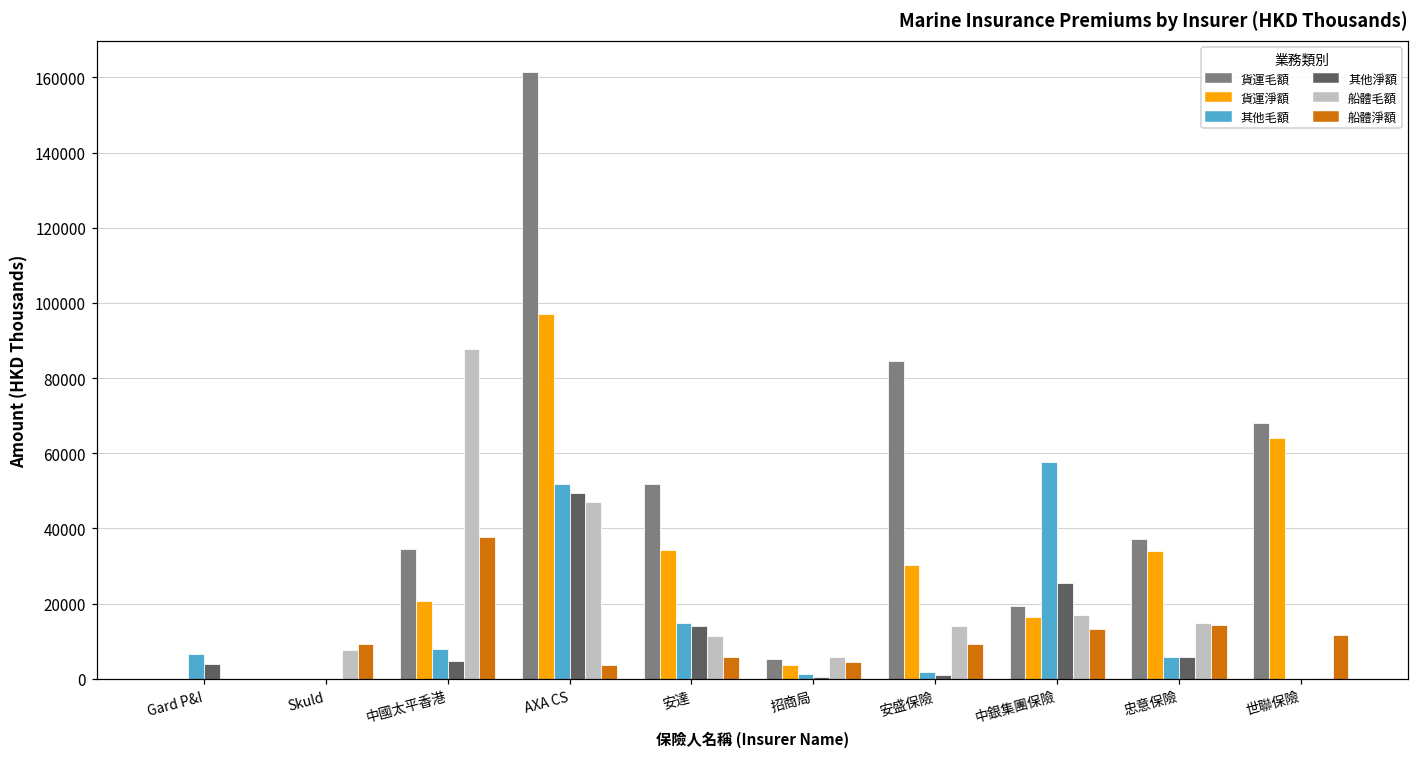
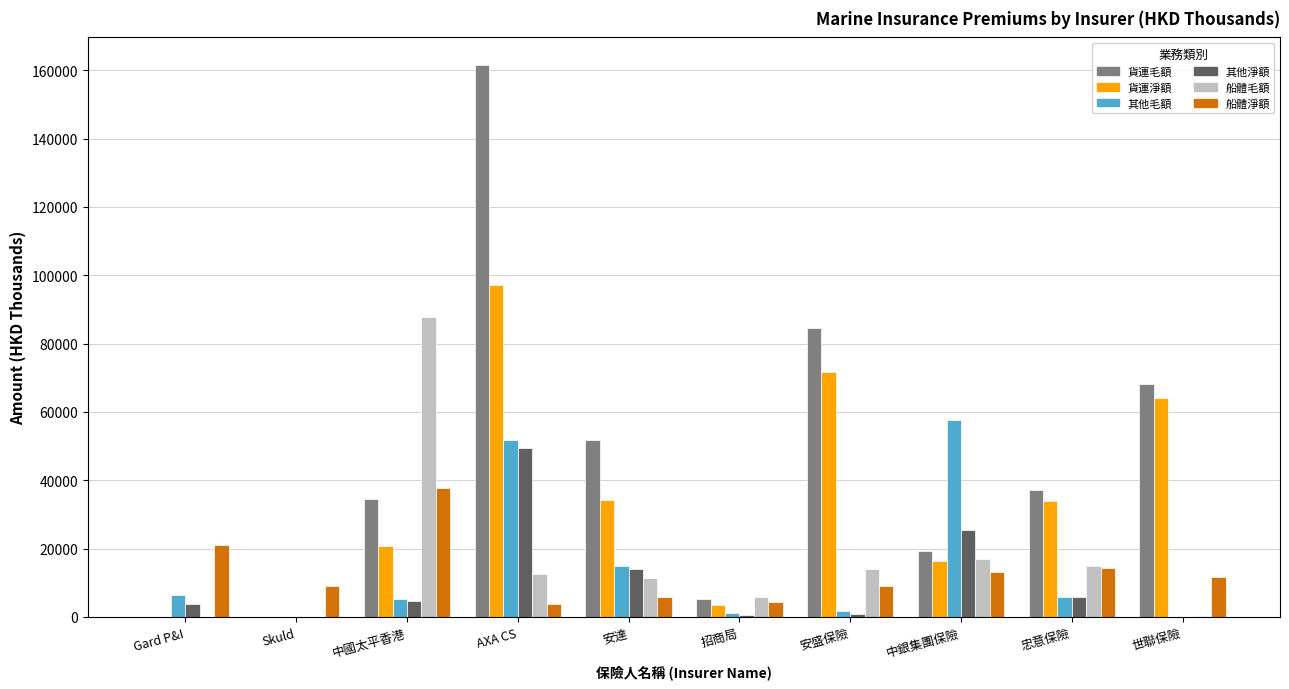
  {
    "貨運淨額": {
      "Gard P&I": 0,
      "Skuld": 0,
      "中國太平香港": 21000,
      "AXA CS": 97000,
      "安達": 34000,
      "招商局": 4000,
-     "安盛保險": 30000,
+     "安盛保險": 72000,
      "中銀集團保險": 16000,
      "忠意保險": 34000,
      "世聯保險": 64000
    },
    "其他毛額": {
      "Gard P&I": 7000,
      "Skuld": 0,
-     "中國太平香港": 8000,
+     "中國太平香港": 5000,
      "AXA CS": 52000,
      "安達": 15000,
      "招商局": 1000,
      "安盛保險": 2000,
      "中銀集團保險": 58000,
      "忠意保險": 6000,
      "世聯保險": 0
    },
    "船體毛額": {
      "Gard P&I": 0,
-     "Skuld": 8000,
+     "Skuld": 0,
      "中國太平香港": 88000,
-     "AXA CS": 47000,
+     "AXA CS": 13000,
      "安達": 11000,
      "招商局": 6000,
      "安盛保險": 14000,
      "中銀集團保險": 17000,
      "忠意保險": 15000
    },
    "船體淨額": {
-     "Gard P&I": 0,
+     "Gard P&I": 21000,
      "Skuld": 9000,
      "中國太平香港": 38000,
      "AXA CS": 4000,
      "安達": 6000,
      "招商局": 4000,
      "安盛保險": 9000,
      "中銀集團保險": 13000,
      "忠意保險": 14000,
      "世聯保險": 12000
    }
  }
